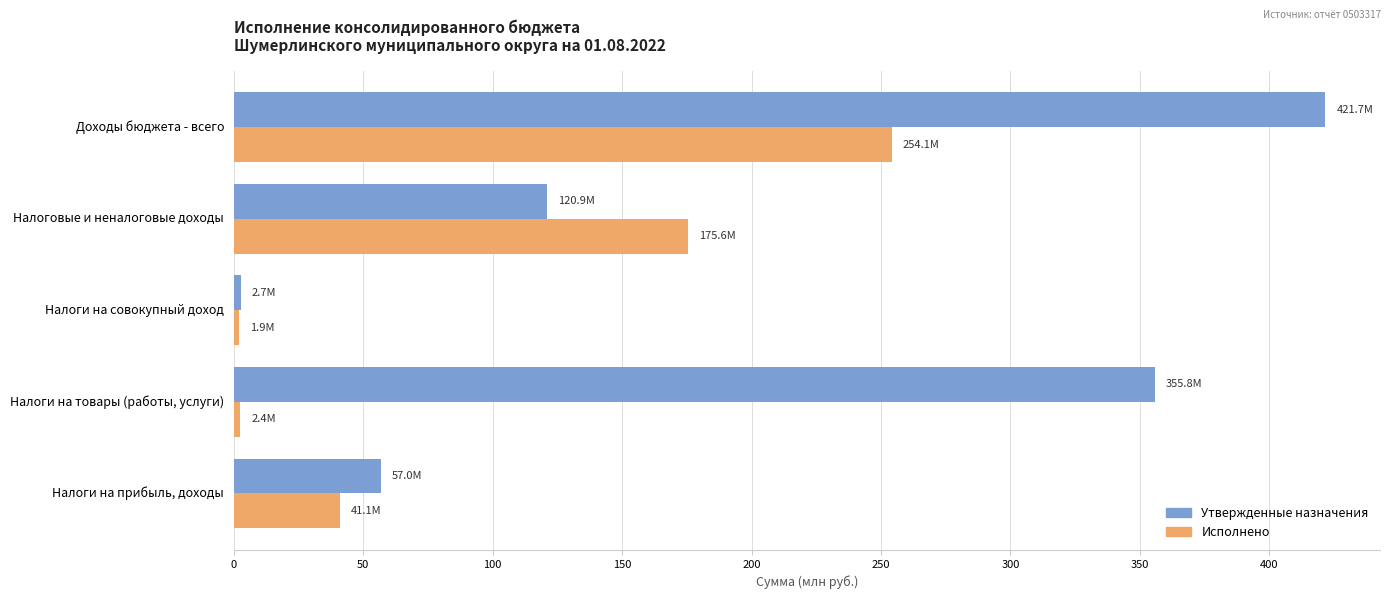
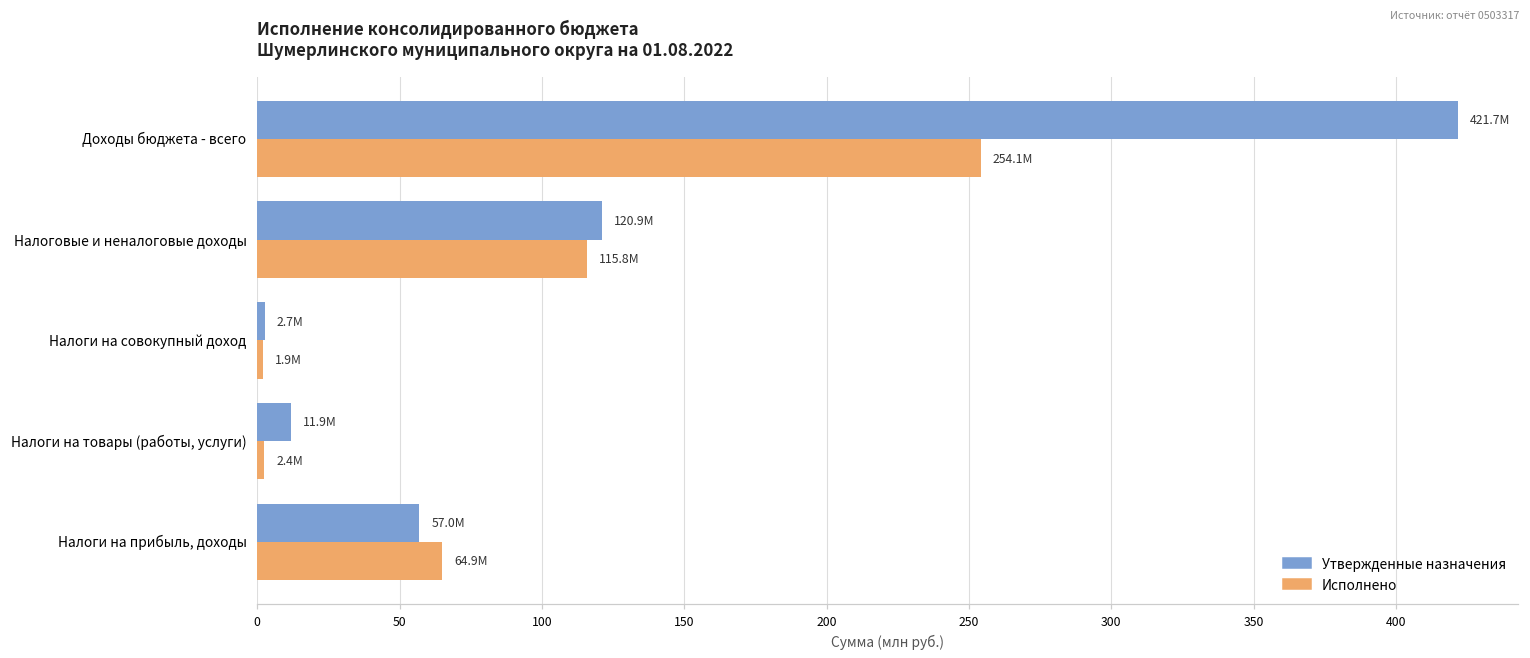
  {
    "Утвержденные назначения": {
      "Доходы бюджета - всего": "421.7M",
      "Налоговые и неналоговые доходы": "120.9M",
      "Налоги на совокупный доход": "2.7M",
-     "Налоги на товары (работы, услуги)": "355.8M",
+     "Налоги на товары (работы, услуги)": "11.9M",
      "Налоги на прибыль, доходы": "57.0M"
    },
    "Исполнено": {
      "Доходы бюджета - всего": "254.1M",
-     "Налоговые и неналоговые доходы": "175.6M",
+     "Налоговые и неналоговые доходы": "115.8M",
      "Налоги на совокупный доход": "1.9M",
      "Налоги на товары (работы, услуги)": "2.4M",
-     "Налоги на прибыль, доходы": "41.1M"
+     "Налоги на прибыль, доходы": "64.9M"
    }
  }
